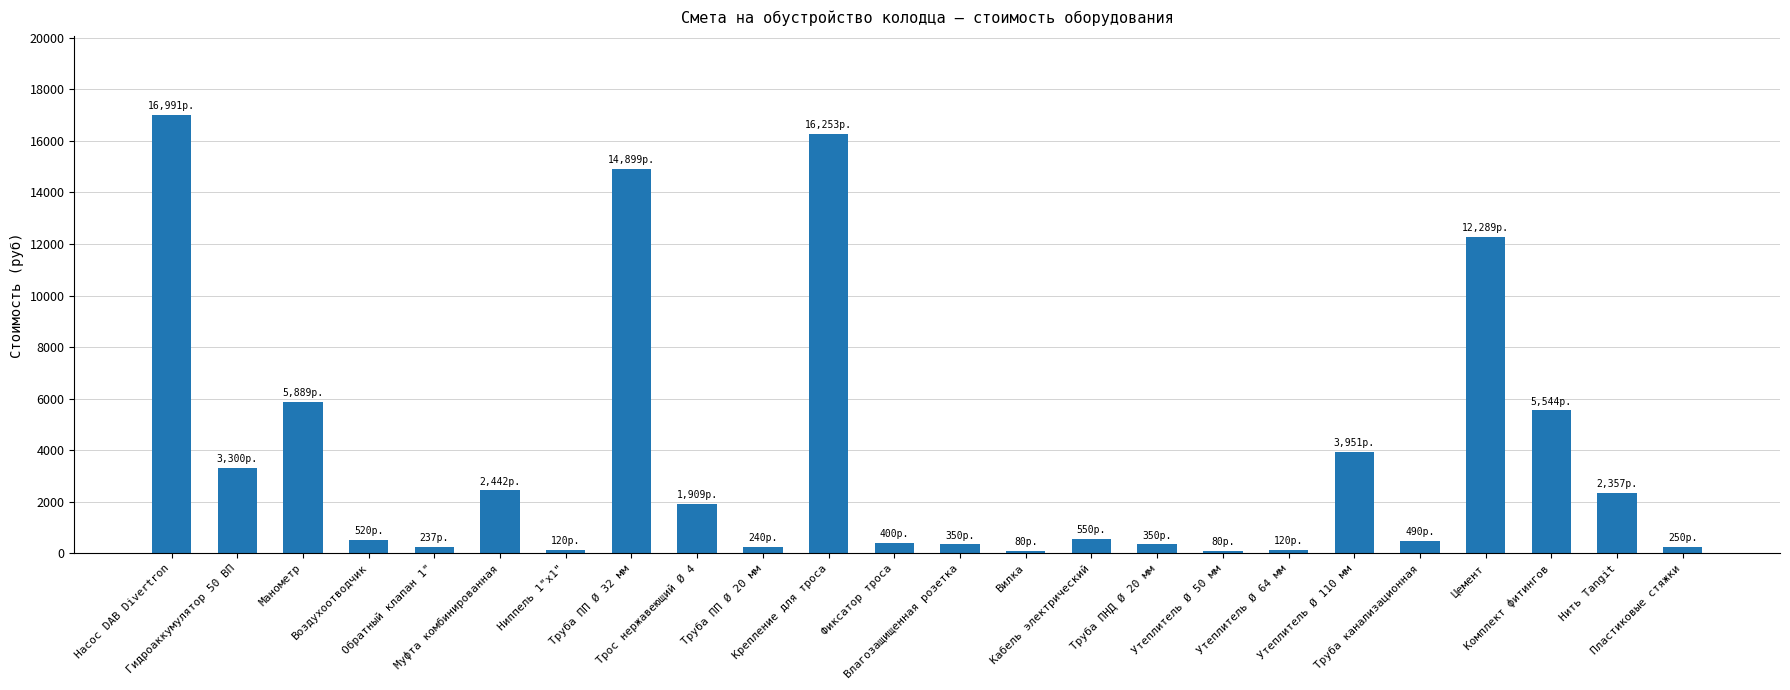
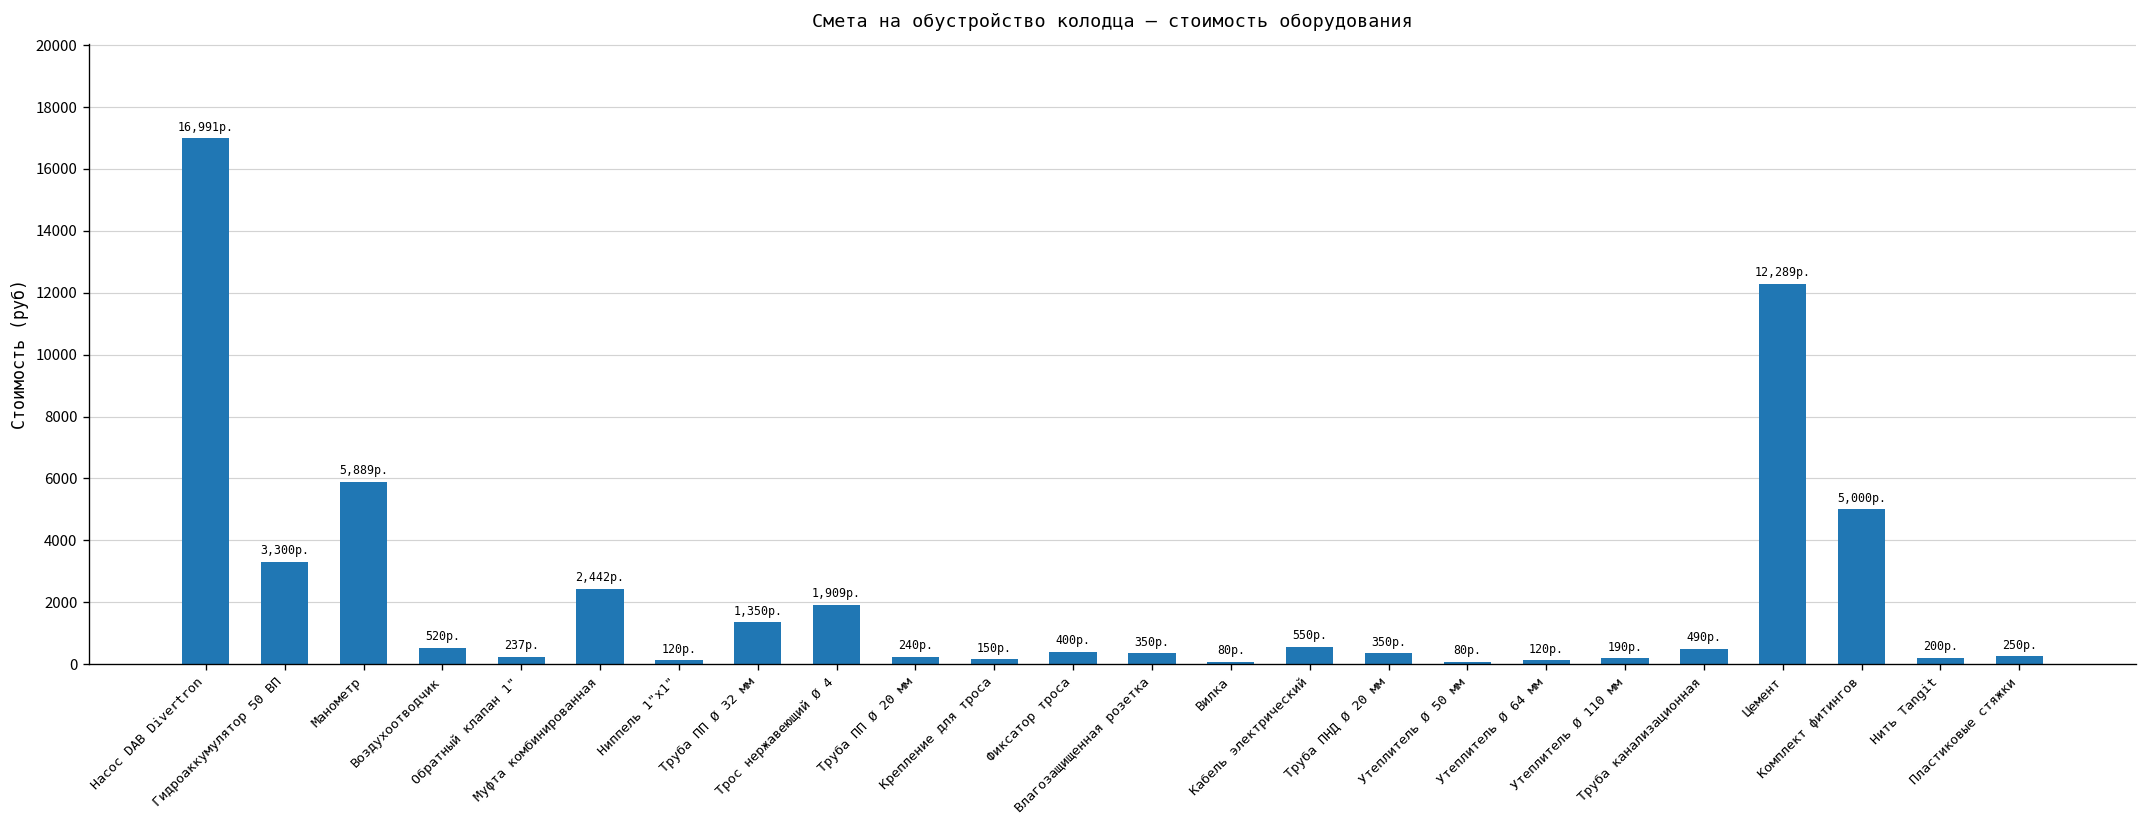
  {
    "Насос DAB Divertron": "16,991р.",
    "Гидроаккумулятор 50 ВП": "3,300р.",
    "Манометр": "5,889р.",
    "Воздухоотводчик": "520р.",
    "Обратный клапан 1\"": "237р.",
    "Муфта комбинированная": "2,442р.",
    "Ниппель 1\"x1\"": "120р.",
-   "Труба ПП Ø 32 мм": "14,899р.",
+   "Труба ПП Ø 32 мм": "1,350р.",
    "Трос нержавеющий Ø 4": "1,909р.",
    "Труба ПП Ø 20 мм": "240р.",
-   "Крепление для троса": "16,253р.",
+   "Крепление для троса": "150р.",
    "Фиксатор троса": "400р.",
    "Влагозащищенная розетка": "350р.",
    "Вилка": "80р.",
    "Кабель электрический": "550р.",
    "Труба ПНД Ø 20 мм": "350р.",
    "Утеплитель Ø 50 мм": "80р.",
    "Утеплитель Ø 64 мм": "120р.",
-   "Утеплитель Ø 110 мм": "3,951р.",
+   "Утеплитель Ø 110 мм": "190р.",
    "Труба канализационная": "490р.",
    "Цемент": "12,289р.",
-   "Комплект фитингов": "5,544р.",
-   "Нить Tangit": "2,357р.",
+   "Комплект фитингов": "5,000р.",
+   "Нить Tangit": "200р.",
    "Пластиковые стяжки": "250р."
  }
